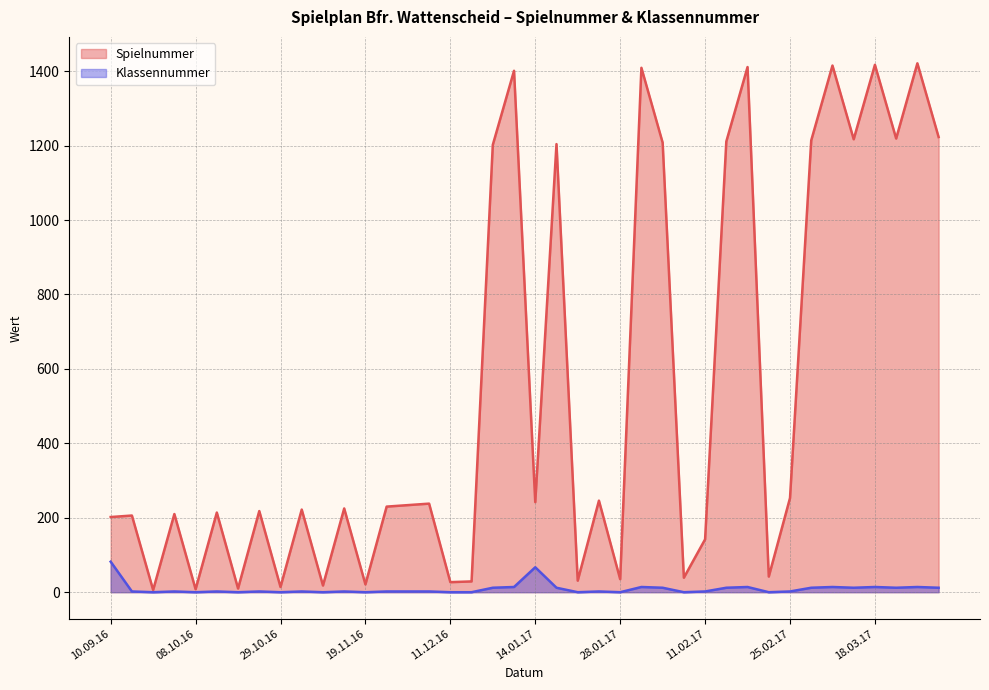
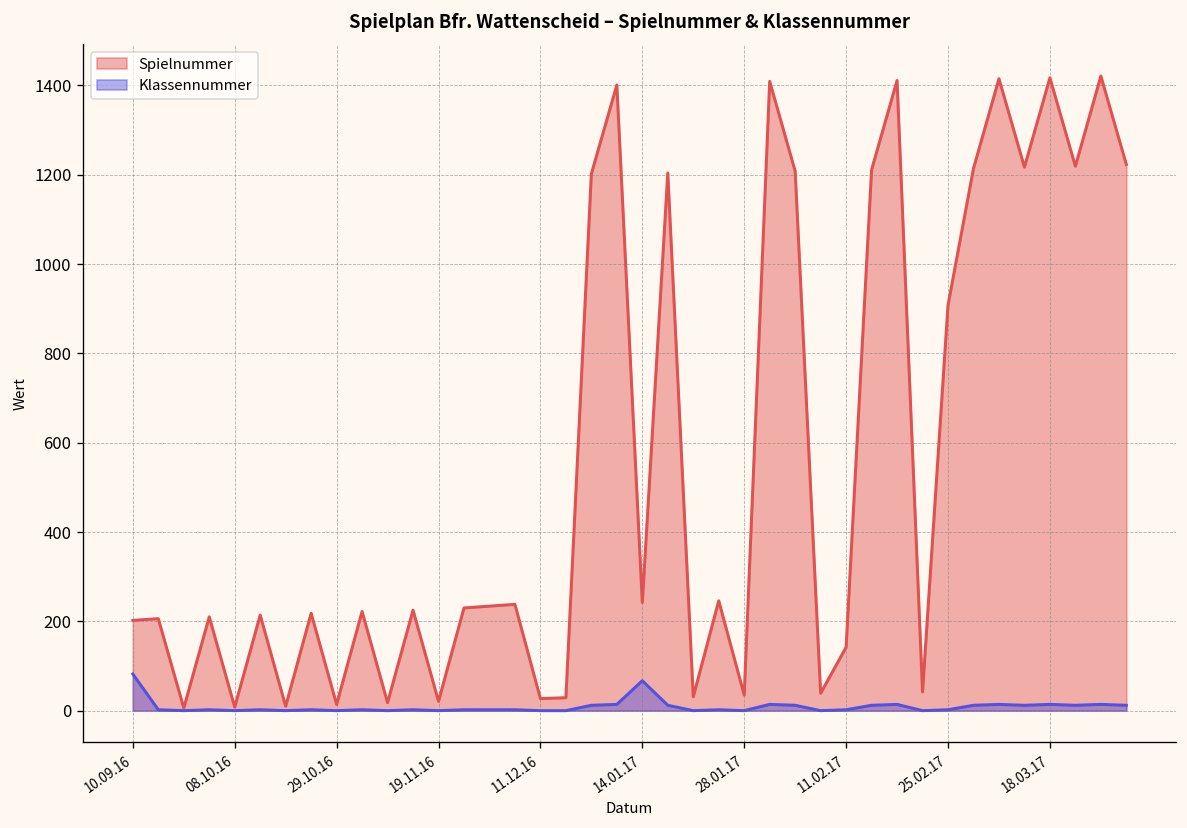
  {
    "Spielnummer": {
      "10.09.16": 200,
      "14.01.17": 240,
      "11.02.17": 140,
-     "25.02.17": 250,
+     "25.02.17": 910,
      "18.03.17": 1420
    },
    "Klassennummer": {
      "10.09.16": 80,
      "14.01.17": 70,
      "11.02.17": 0,
      "25.02.17": 0,
      "18.03.17": 10
    }
  }
